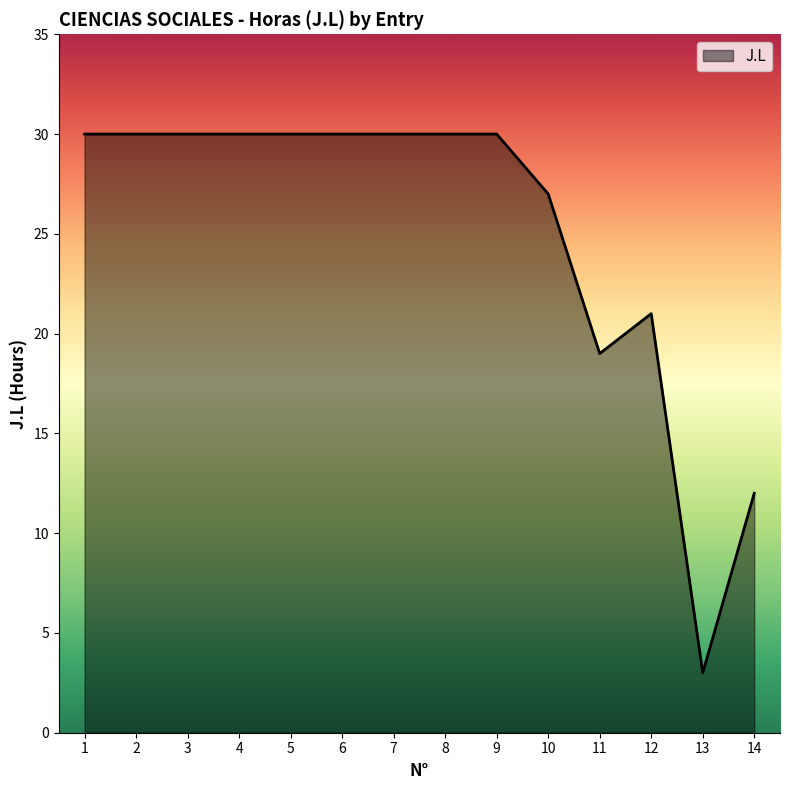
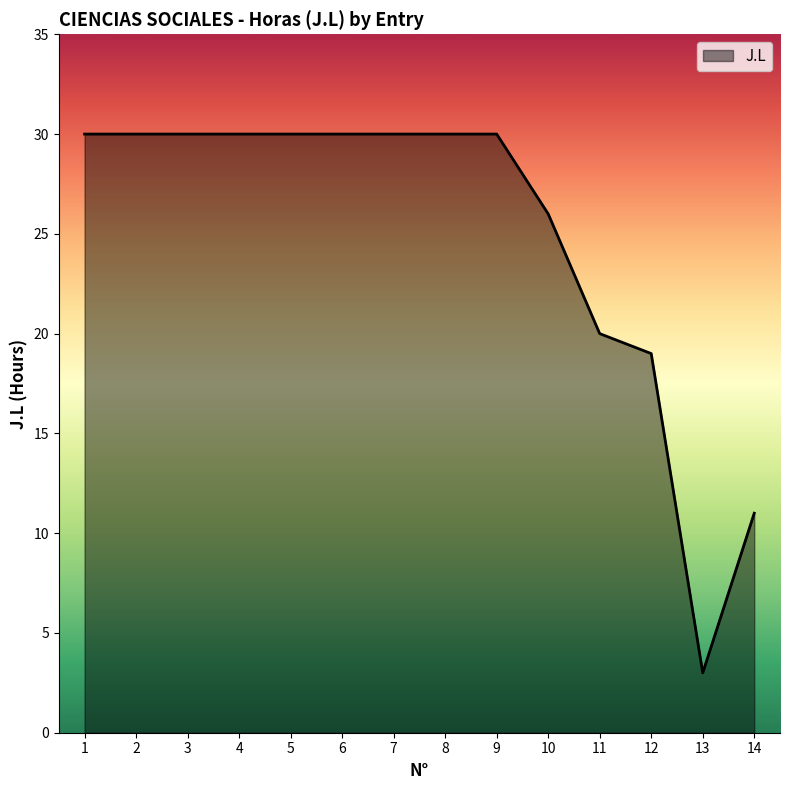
  {
    "1": 30,
    "2": 30,
    "3": 30,
    "4": 30,
    "5": 30,
    "6": 30,
    "7": 30,
    "8": 30,
    "9": 30,
-   "10": 27,
-   "11": 19,
-   "12": 21,
+   "10": 26,
+   "11": 20,
+   "12": 19,
    "13": 3,
-   "14": 12
+   "14": 11
  }
